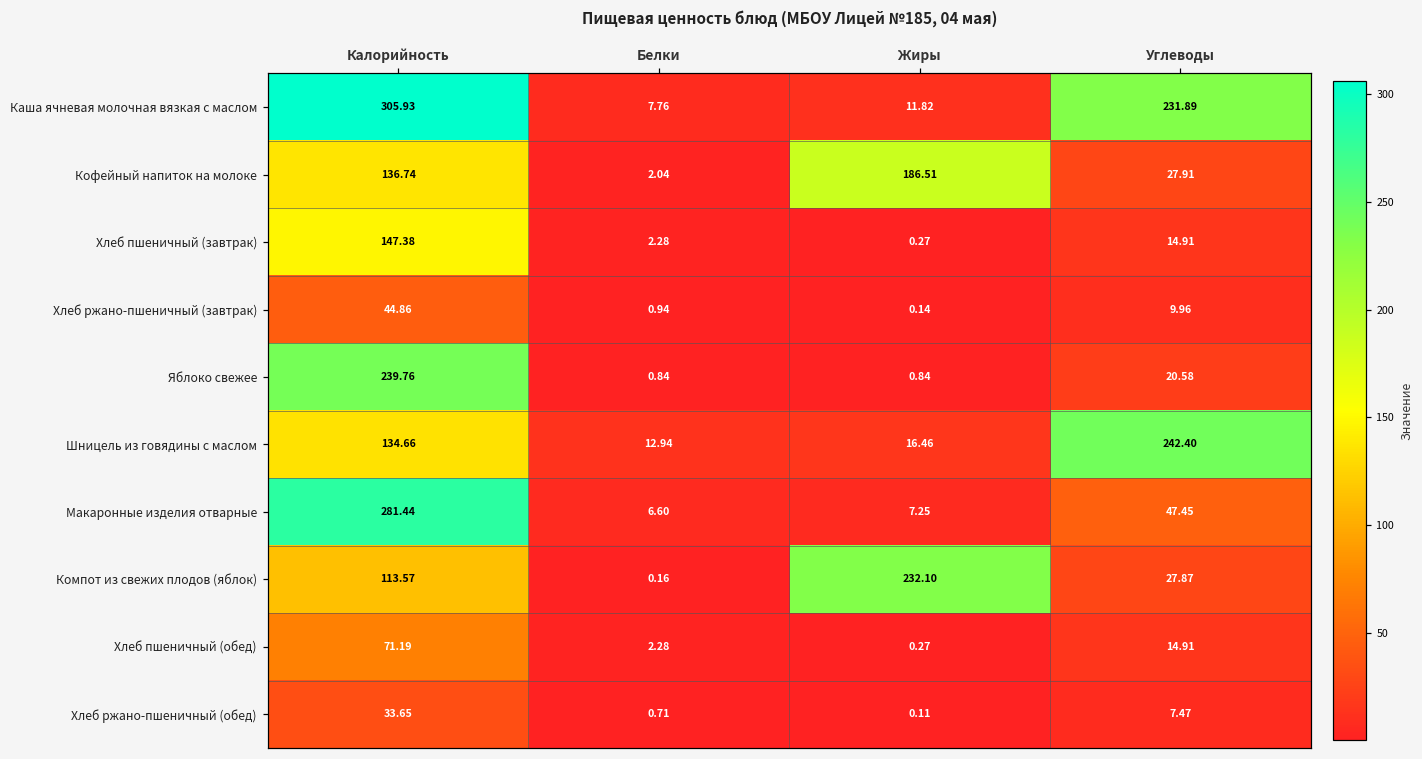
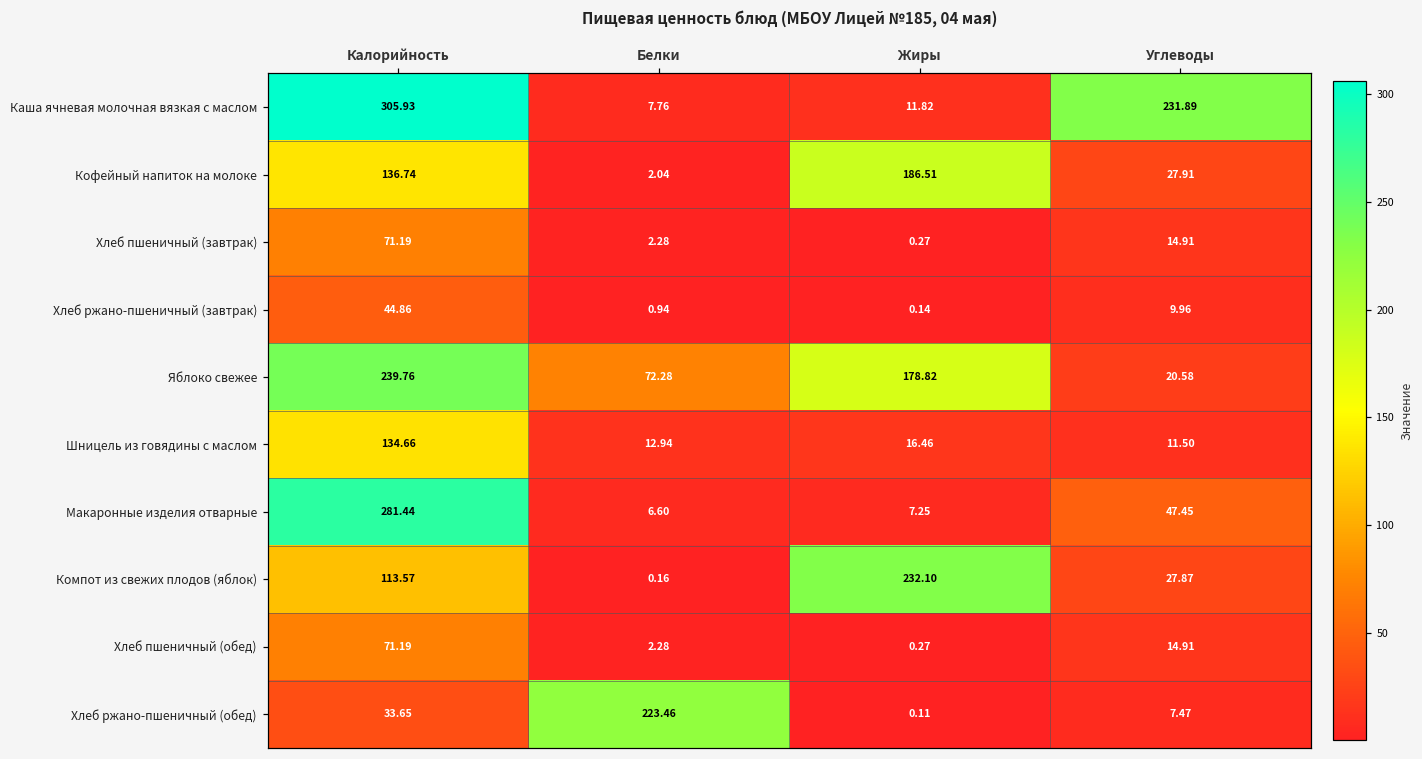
  {
    "Каша ячневая молочная вязкая с маслом": {
      "Калорийность": 305.93,
      "Белки": 7.76,
      "Жиры": 11.82,
      "Углеводы": 231.89
    },
    "Кофейный напиток на молоке": {
      "Калорийность": 136.74,
      "Белки": 2.04,
      "Жиры": 186.51,
      "Углеводы": 27.91
    },
    "Хлеб пшеничный (завтрак)": {
-     "Калорийность": 147.38,
+     "Калорийность": 71.19,
      "Белки": 2.28,
      "Жиры": 0.27,
      "Углеводы": 14.91
    },
    "Хлеб ржано-пшеничный (завтрак)": {
      "Калорийность": 44.86,
      "Белки": 0.94,
      "Жиры": 0.14,
      "Углеводы": 9.96
    },
    "Яблоко свежее": {
      "Калорийность": 239.76,
-     "Белки": 0.84,
-     "Жиры": 0.84,
+     "Белки": 72.28,
+     "Жиры": 178.82,
      "Углеводы": 20.58
    },
    "Шницель из говядины с маслом": {
      "Калорийность": 134.66,
      "Белки": 12.94,
      "Жиры": 16.46,
-     "Углеводы": 242.40
+     "Углеводы": 11.50
    },
    "Макаронные изделия отварные": {
      "Калорийность": 281.44,
      "Белки": 6.60,
      "Жиры": 7.25,
      "Углеводы": 47.45
    },
    "Компот из свежих плодов (яблок)": {
      "Калорийность": 113.57,
      "Белки": 0.16,
      "Жиры": 232.10,
      "Углеводы": 27.87
    },
    "Хлеб пшеничный (обед)": {
      "Калорийность": 71.19,
      "Белки": 2.28,
      "Жиры": 0.27,
      "Углеводы": 14.91
    },
    "Хлеб ржано-пшеничный (обед)": {
      "Калорийность": 33.65,
-     "Белки": 0.71,
+     "Белки": 223.46,
      "Жиры": 0.11,
      "Углеводы": 7.47
    }
  }
